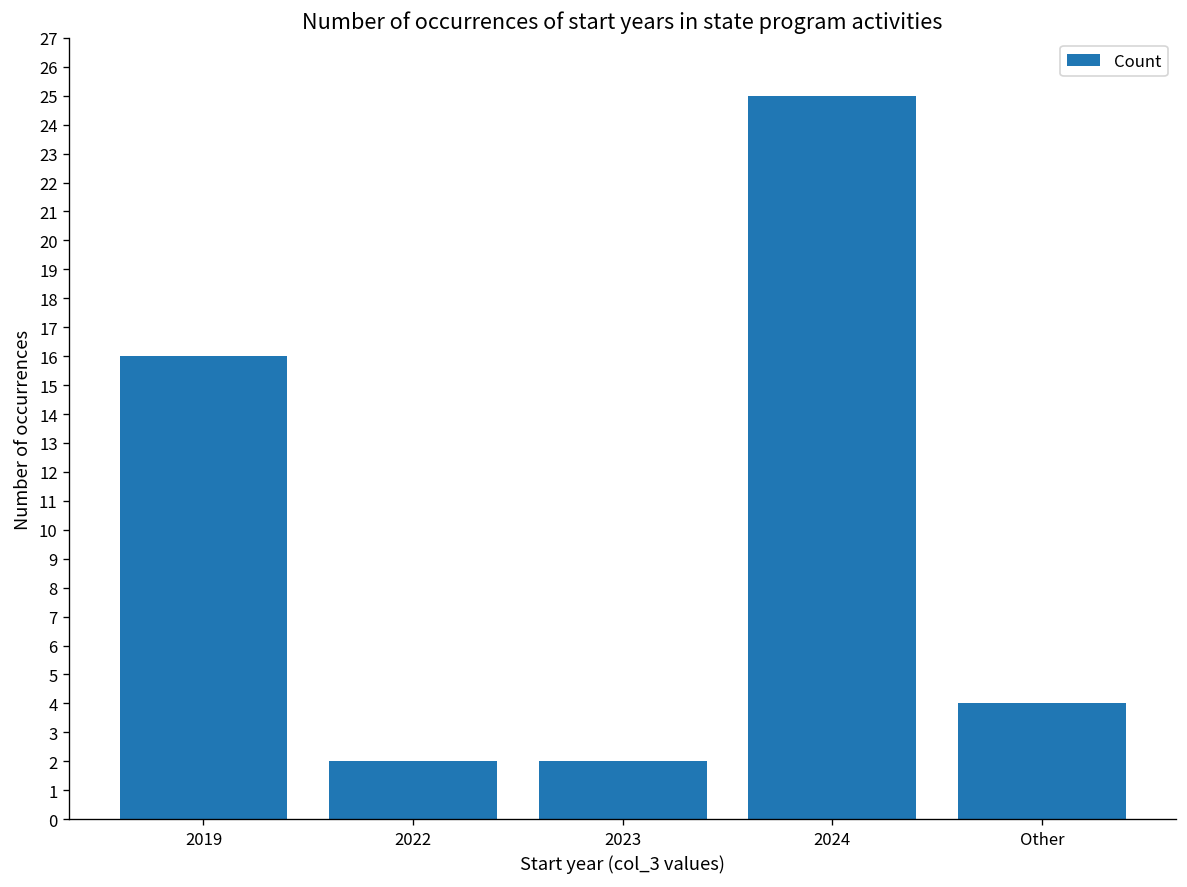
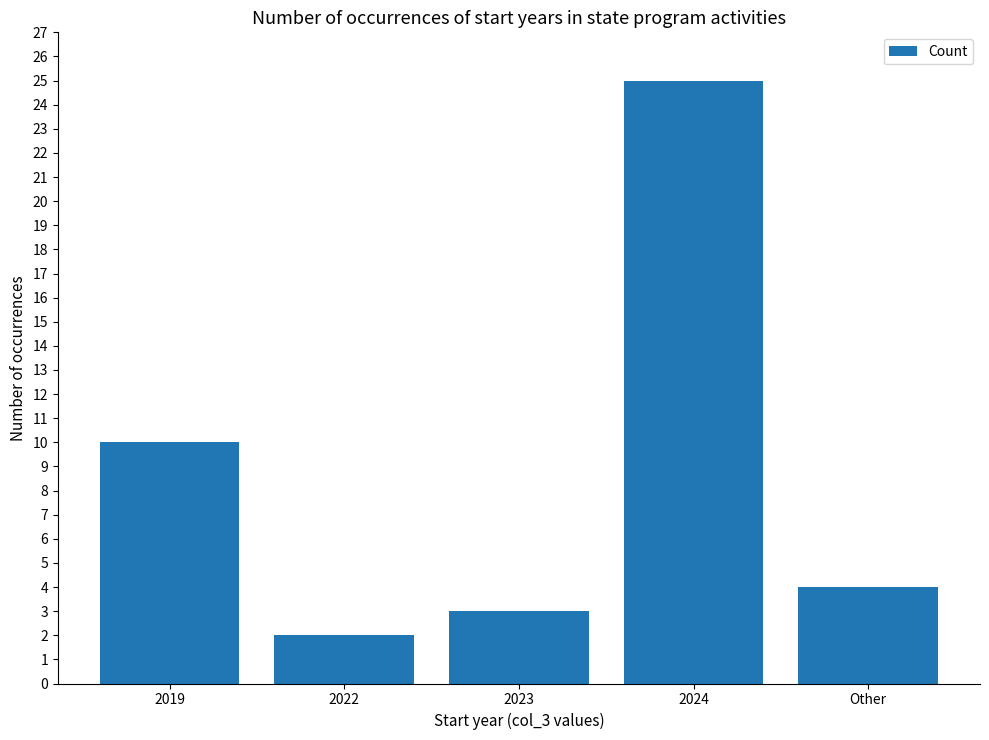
  {
-   "2019": 16,
+   "2019": 10,
    "2022": 2,
-   "2023": 2,
+   "2023": 3,
    "2024": 25,
    "Other": 4
  }
